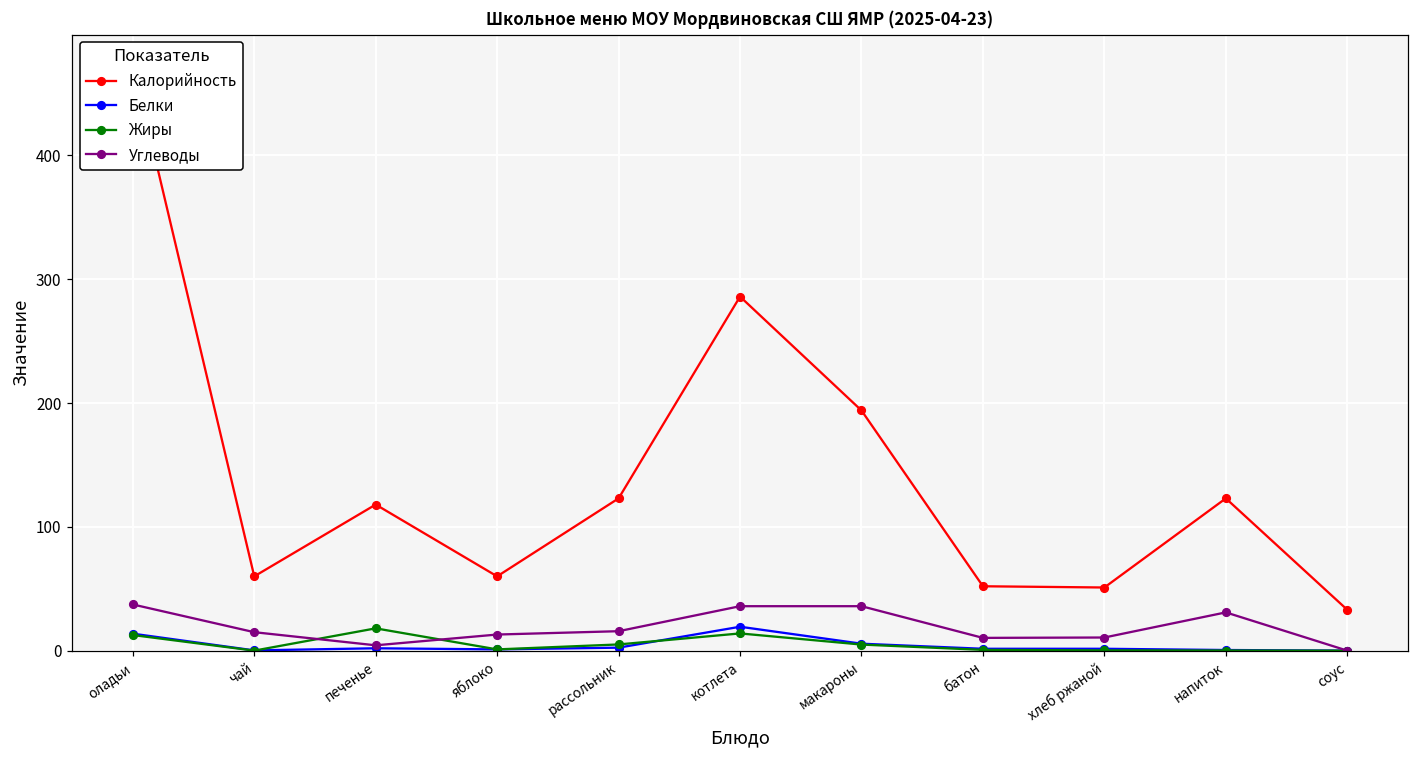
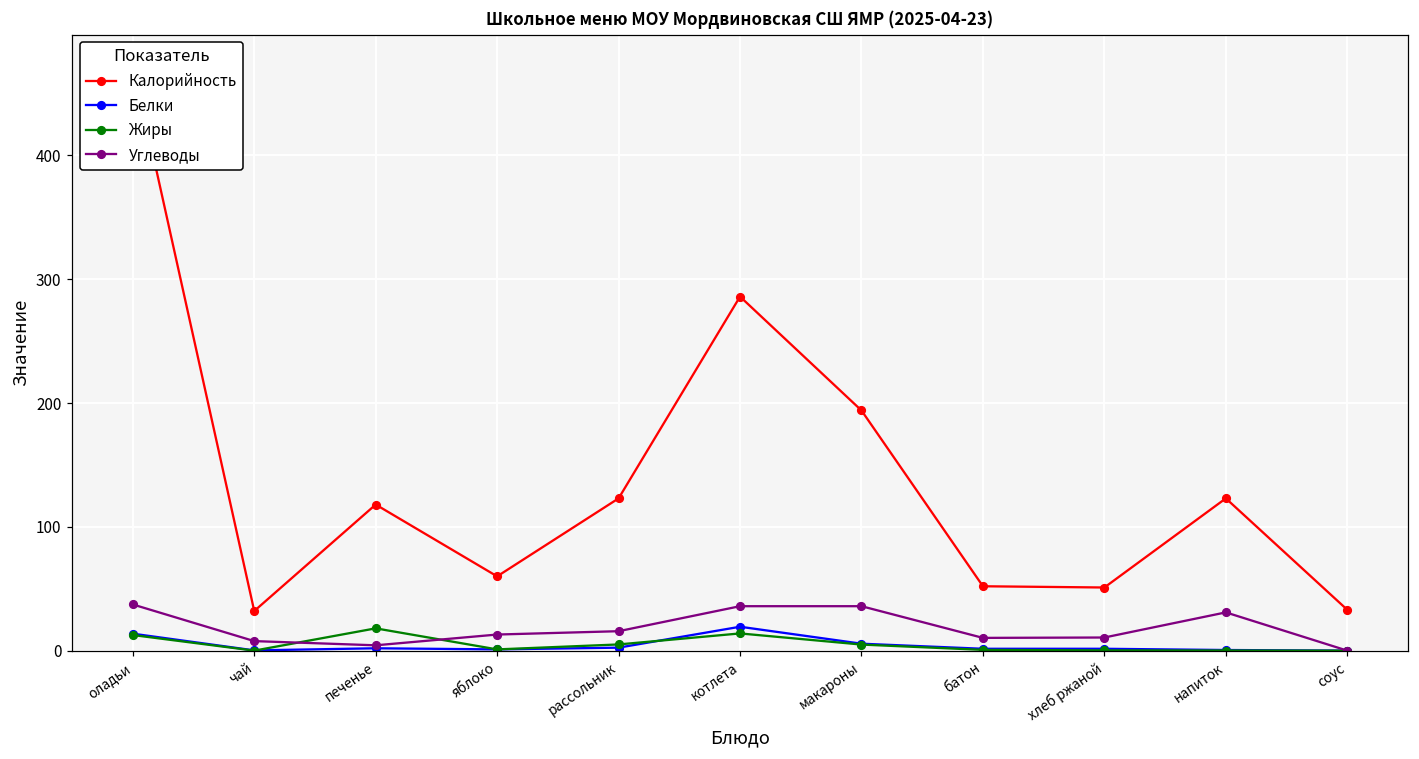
  {
    "Калорийность": {
-     "чай": 60,
+     "чай": 32,
      "печенье": 118,
      "яблоко": 60,
      "рассольник": 123,
      "котлета": 286,
      "макароны": 194,
      "батон": 52,
      "хлеб ржаной": 51,
      "напиток": 123,
      "соус": 33
    },
    "Белки": {
      "печенье": 2,
      "рассольник": 2,
      "котлета": 19
    },
    "Жиры": {
      "печенье": 18,
      "рассольник": 5,
      "котлета": 14
    },
    "Углеводы": {
      "оладьи": 37,
-     "чай": 15,
+     "чай": 8,
      "печенье": 4,
      "яблоко": 13,
      "рассольник": 16,
      "котлета": 36,
      "макароны": 36,
      "батон": 10,
      "хлеб ржаной": 11,
      "напиток": 31
    }
  }
